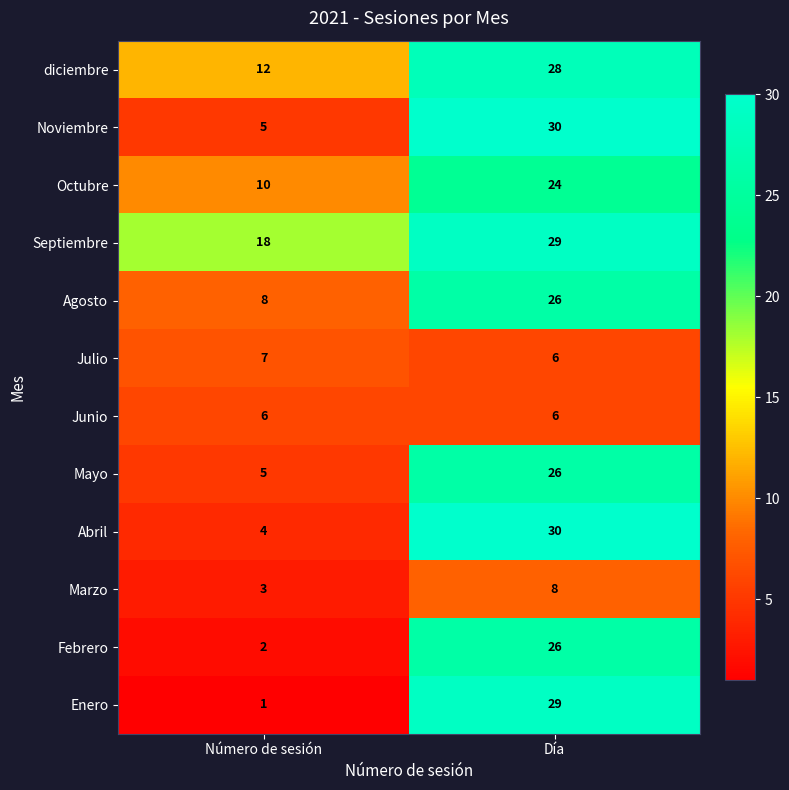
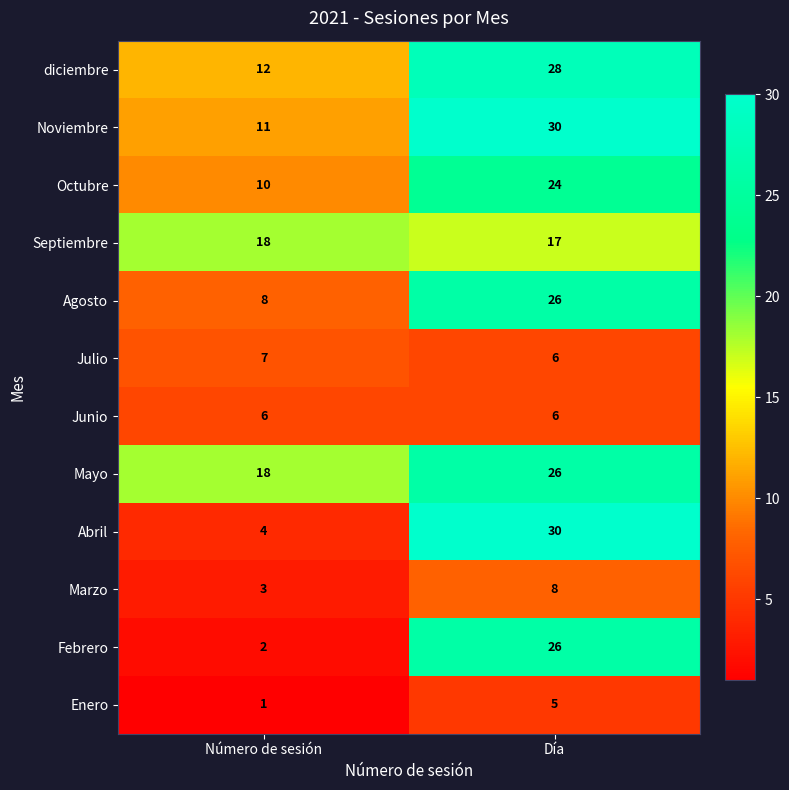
  {
    "diciembre": {
      "Número de sesión": 12,
      "Día": 28
    },
    "Noviembre": {
-     "Número de sesión": 5,
+     "Número de sesión": 11,
      "Día": 30
    },
    "Octubre": {
      "Número de sesión": 10,
      "Día": 24
    },
    "Septiembre": {
      "Número de sesión": 18,
-     "Día": 29
+     "Día": 17
    },
    "Agosto": {
      "Número de sesión": 8,
      "Día": 26
    },
    "Julio": {
      "Número de sesión": 7,
      "Día": 6
    },
    "Junio": {
      "Número de sesión": 6,
      "Día": 6
    },
    "Mayo": {
-     "Número de sesión": 5,
+     "Número de sesión": 18,
      "Día": 26
    },
    "Abril": {
      "Número de sesión": 4,
      "Día": 30
    },
    "Marzo": {
      "Número de sesión": 3,
      "Día": 8
    },
    "Febrero": {
      "Número de sesión": 2,
      "Día": 26
    },
    "Enero": {
      "Número de sesión": 1,
-     "Día": 29
+     "Día": 5
    }
  }
